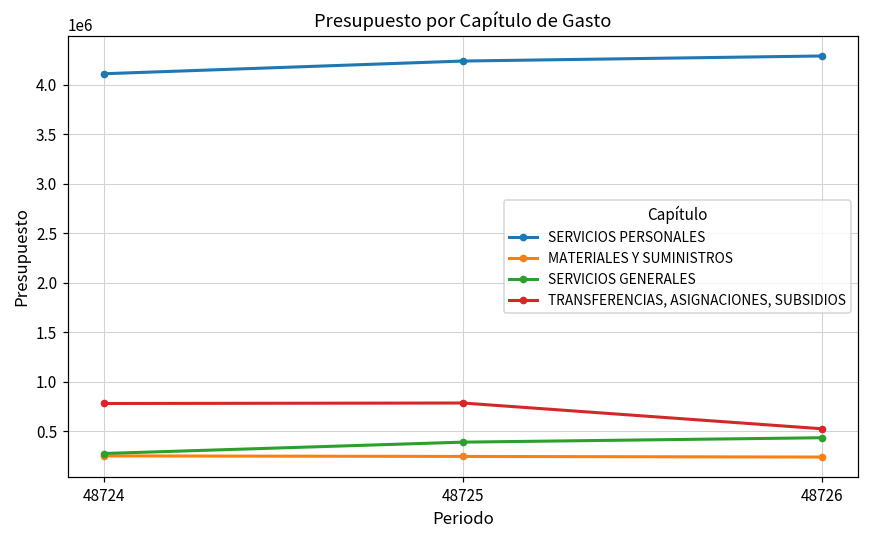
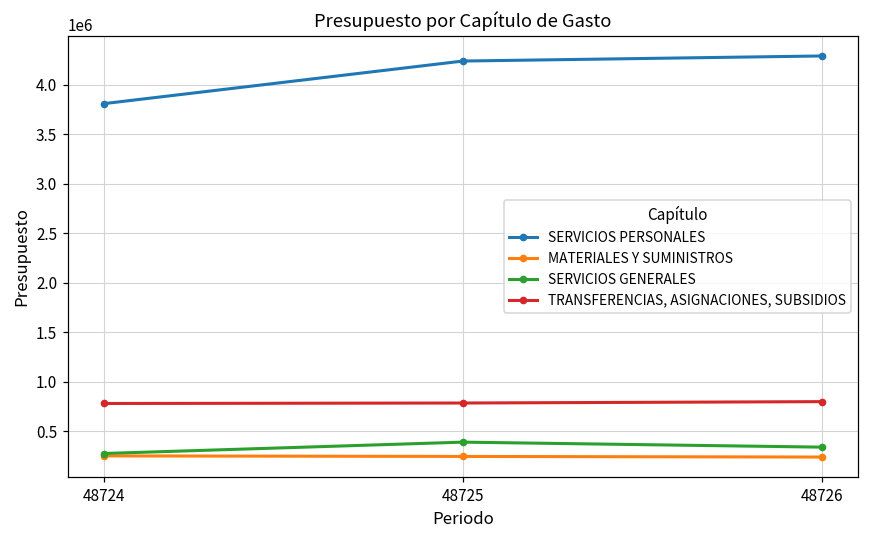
  {
    "SERVICIOS PERSONALES": {
-     "48724": 4100000,
+     "48724": 3800000,
      "48725": 4200000,
      "48726": 4300000
    },
    "MATERIALES Y SUMINISTROS": {
      "48725": 200000,
      "48726": 200000
    },
    "SERVICIOS GENERALES": {
      "48725": 400000,
-     "48726": 400000
+     "48726": 300000
    },
    "TRANSFERENCIAS, ASIGNACIONES, SUBSIDIOS": {
      "48724": 800000,
      "48725": 800000,
-     "48726": 500000
+     "48726": 800000
    }
  }
